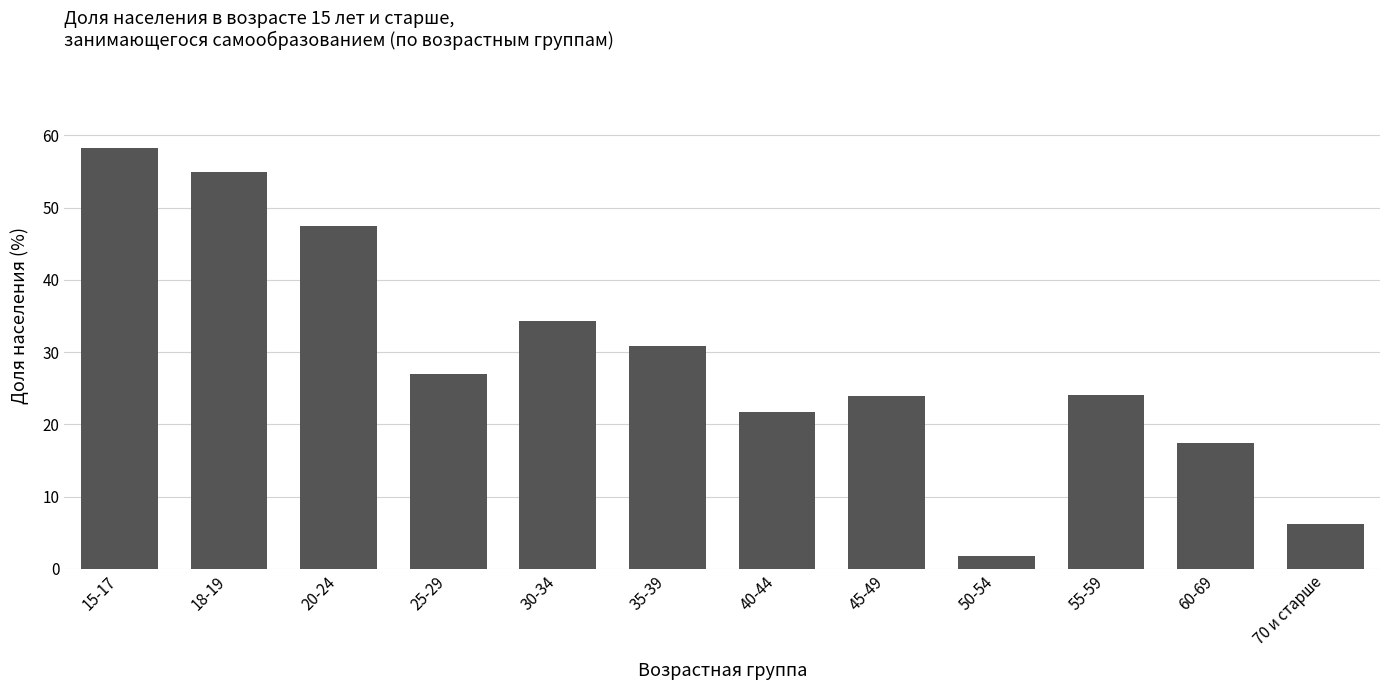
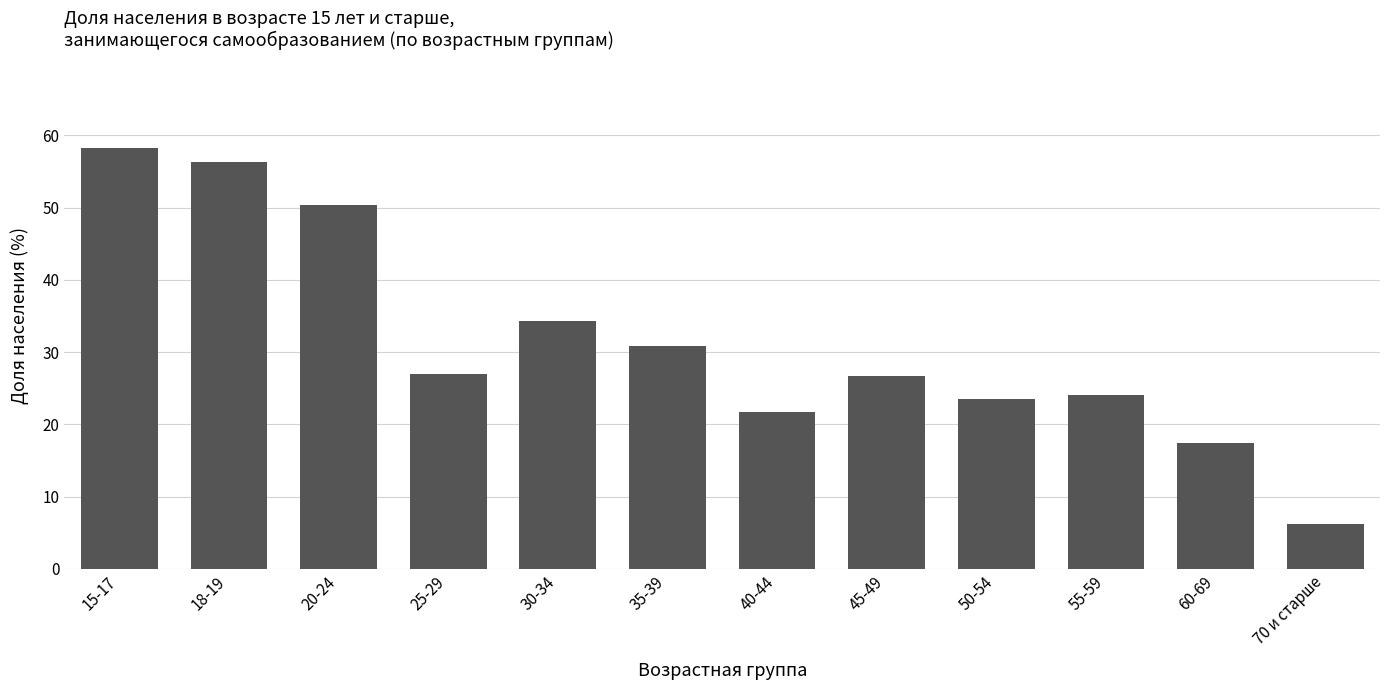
  {
    "15-17": 58,
-   "18-19": 55,
-   "20-24": 47,
+   "18-19": 56,
+   "20-24": 50,
    "25-29": 27,
    "30-34": 34,
    "35-39": 31,
    "40-44": 22,
-   "45-49": 24,
-   "50-54": 2,
+   "45-49": 27,
+   "50-54": 23,
    "55-59": 24,
    "60-69": 17,
    "70 и старше": 6
  }
